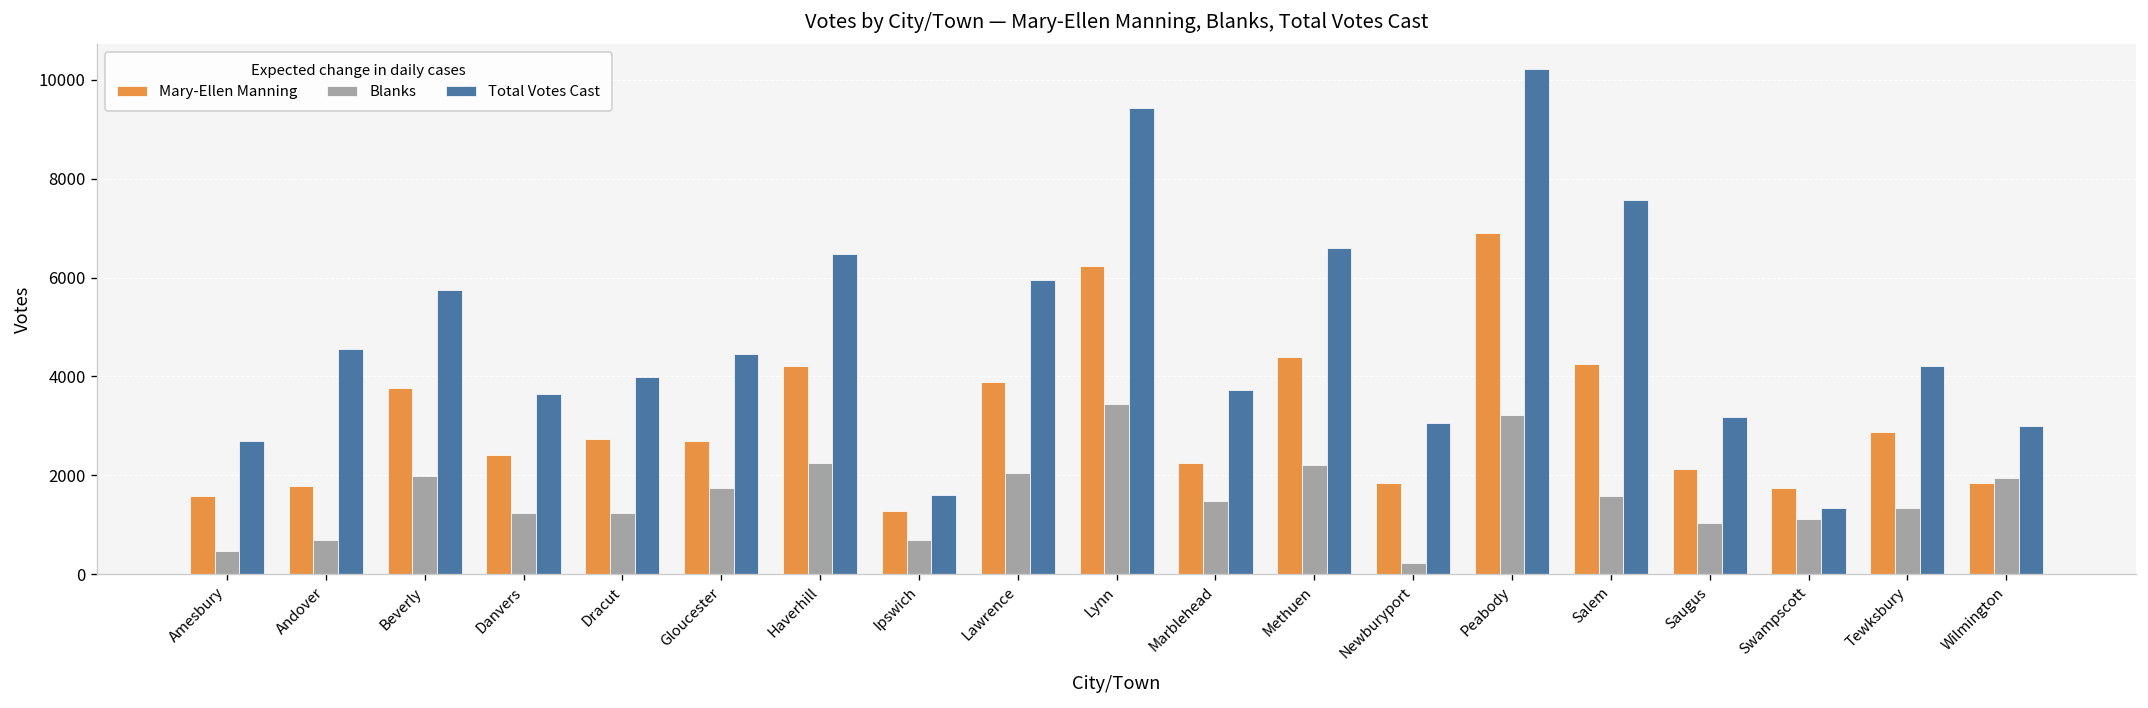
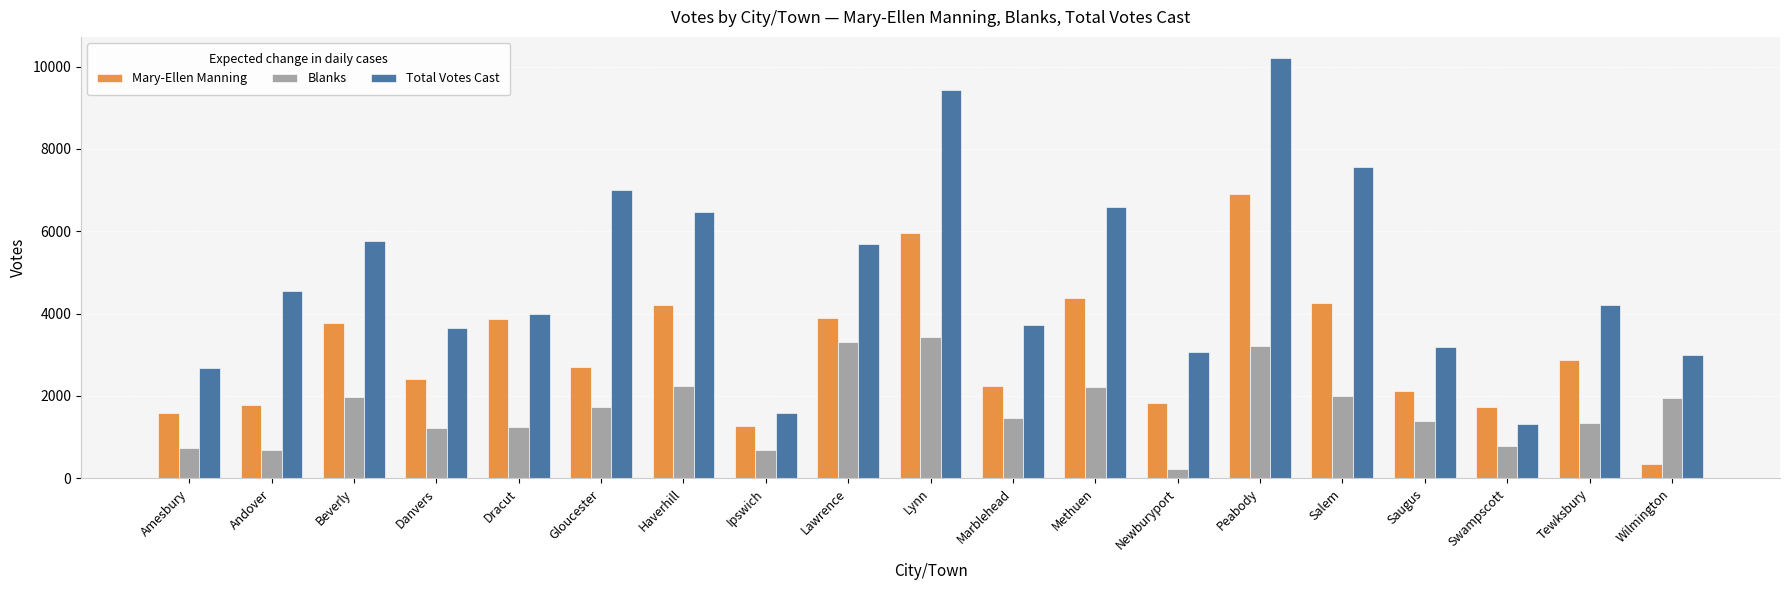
  {
    "Mary-Ellen Manning": {
      "Amesbury": 1600,
      "Andover": 1800,
      "Beverly": 3800,
      "Danvers": 2400,
-     "Dracut": 2700,
+     "Dracut": 3900,
      "Gloucester": 2700,
      "Haverhill": 4200,
      "Ipswich": 1300,
      "Lawrence": 3900,
-     "Lynn": 6200,
+     "Lynn": 6000,
      "Marblehead": 2200,
      "Methuen": 4400,
      "Newburyport": 1800,
      "Peabody": 6900,
      "Salem": 4300,
      "Saugus": 2100,
      "Swampscott": 1700,
      "Tewksbury": 2900,
-     "Wilmington": 1900
+     "Wilmington": 400
    },
    "Blanks": {
-     "Amesbury": 500,
+     "Amesbury": 700,
      "Andover": 700,
      "Beverly": 2000,
      "Danvers": 1200,
      "Dracut": 1200,
      "Gloucester": 1700,
      "Haverhill": 2200,
      "Ipswich": 700,
-     "Lawrence": 2000,
+     "Lawrence": 3300,
      "Lynn": 3400,
      "Marblehead": 1500,
      "Methuen": 2200,
      "Newburyport": 200,
      "Peabody": 3200,
-     "Salem": 1600,
-     "Saugus": 1000,
-     "Swampscott": 1100,
+     "Salem": 2000,
+     "Saugus": 1400,
+     "Swampscott": 800,
      "Tewksbury": 1300,
      "Wilmington": 1900
    },
    "Total Votes Cast": {
      "Amesbury": 2700,
      "Andover": 4600,
      "Beverly": 5800,
      "Danvers": 3600,
      "Dracut": 4000,
-     "Gloucester": 4500,
+     "Gloucester": 7000,
      "Haverhill": 6500,
      "Ipswich": 1600,
-     "Lawrence": 6000,
+     "Lawrence": 5700,
      "Lynn": 9400,
      "Marblehead": 3700,
      "Methuen": 6600,
      "Newburyport": 3100,
      "Peabody": 10200,
      "Salem": 7600,
      "Saugus": 3200,
      "Swampscott": 1300,
      "Tewksbury": 4200,
      "Wilmington": 3000
    }
  }
